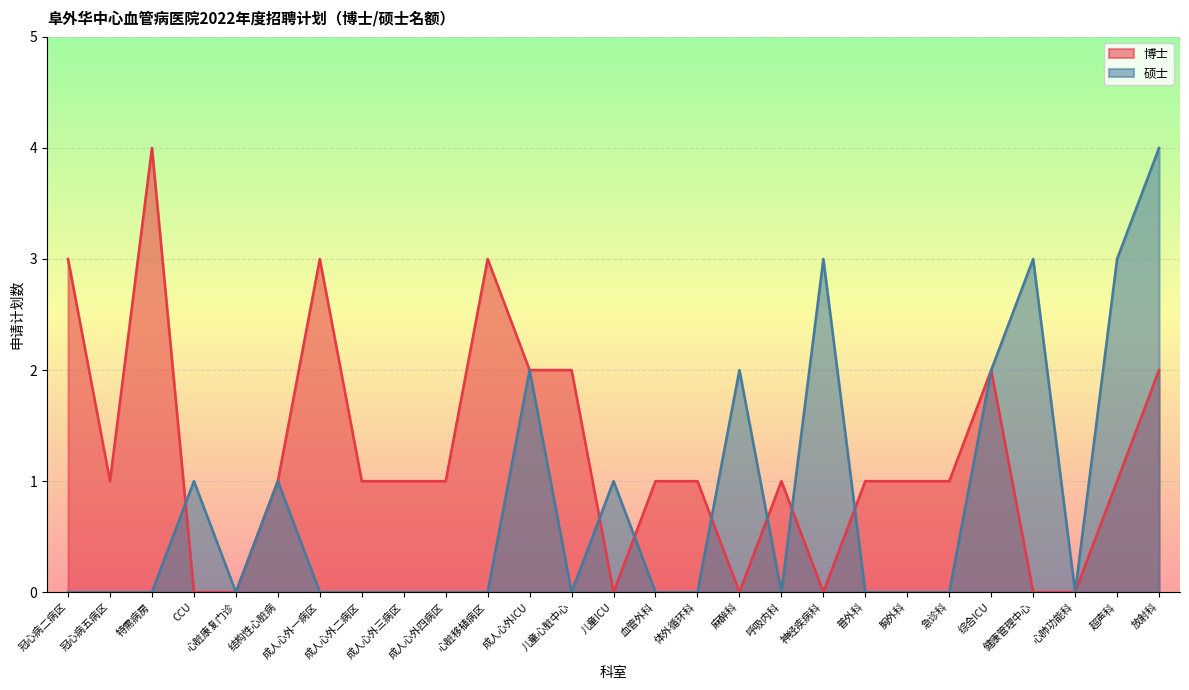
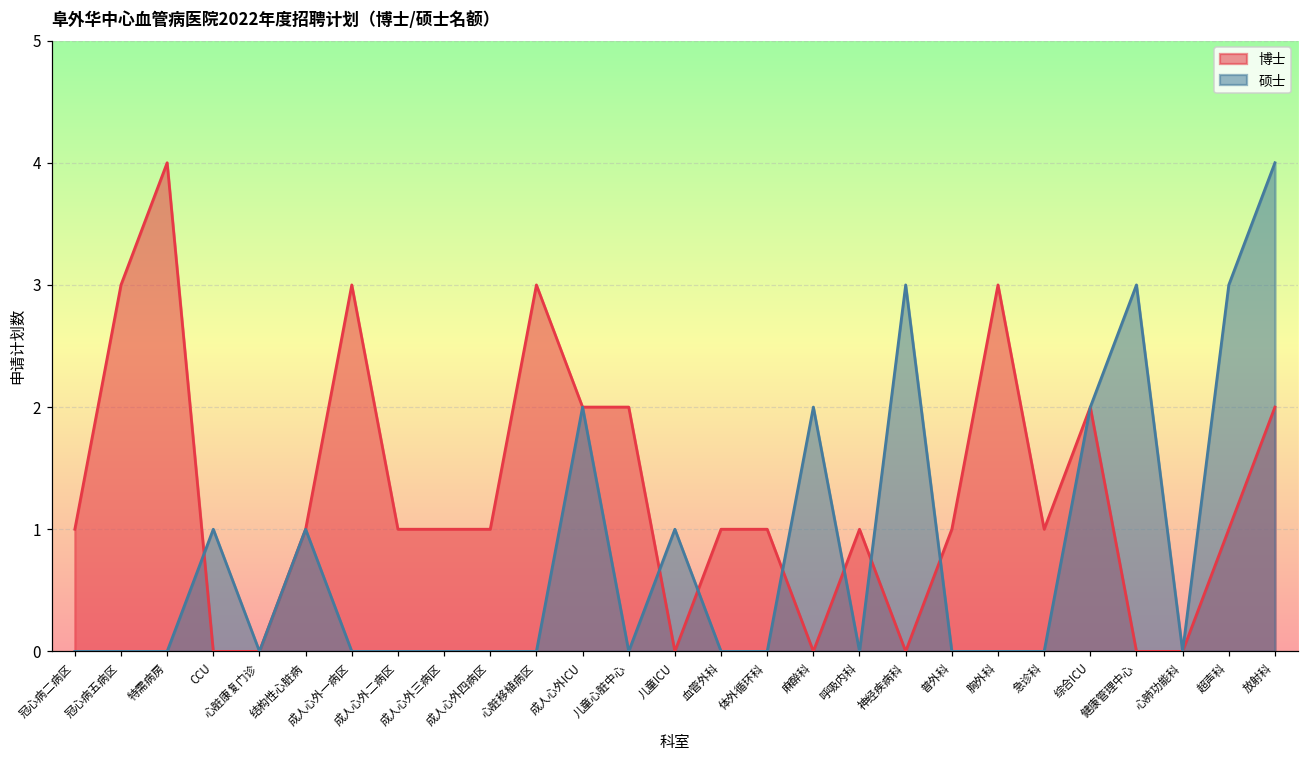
  {
    "博士": {
-     "冠心病二病区": 3,
-     "冠心病五病区": 1,
+     "冠心病二病区": 1,
+     "冠心病五病区": 3,
      "特需病房": 4,
      "CCU": 0,
      "成人心外一病区": 3,
      "成人心外二病区": 1,
      "成人心外三病区": 1,
      "成人心外四病区": 1,
      "心脏移植病区": 3,
      "儿童心脏中心": 2,
      "儿童ICU": 0,
      "血管外科": 1,
      "体外循环科": 1,
      "麻醉科": 0,
      "呼吸内科": 1,
      "神经疾病科": 0,
      "普外科": 1,
-     "胸外科": 1,
+     "胸外科": 3,
      "急诊科": 1,
      "健康管理中心": 0,
      "超声科": 1,
      "放射科": 2
    },
    "硕士": {
      "冠心病二病区": 0,
      "冠心病五病区": 0,
      "特需病房": 0,
      "CCU": 1,
      "成人心外一病区": 0,
      "成人心外二病区": 0,
      "成人心外三病区": 0,
      "成人心外四病区": 0,
      "心脏移植病区": 0,
      "儿童心脏中心": 0,
      "儿童ICU": 1,
      "血管外科": 0,
      "体外循环科": 0,
      "麻醉科": 2,
      "呼吸内科": 0,
      "神经疾病科": 3,
      "普外科": 0,
      "胸外科": 0,
      "急诊科": 0,
      "健康管理中心": 3,
      "超声科": 3,
      "放射科": 4
    }
  }
